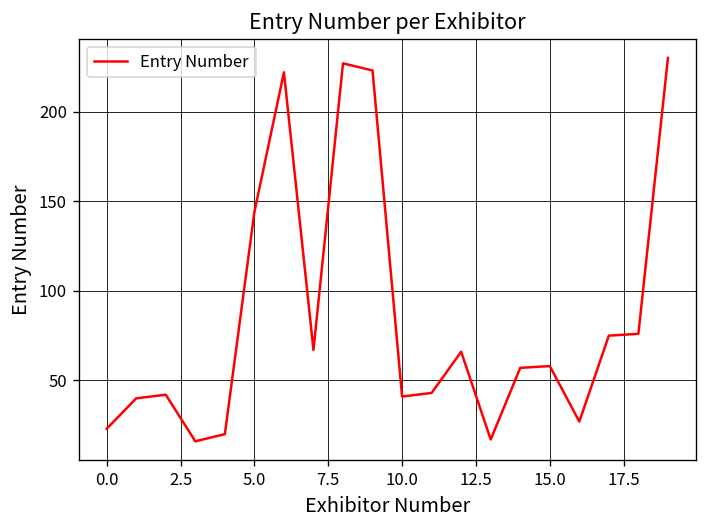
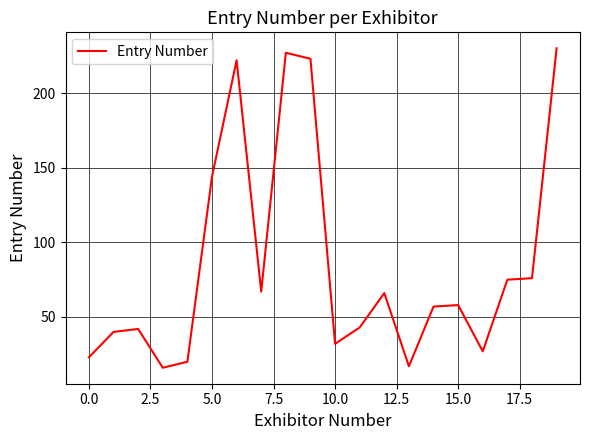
  {
    "0.0": 23,
    "5.0": 144,
-   "10.0": 41,
+   "10.0": 32,
    "15.0": 58
  }
